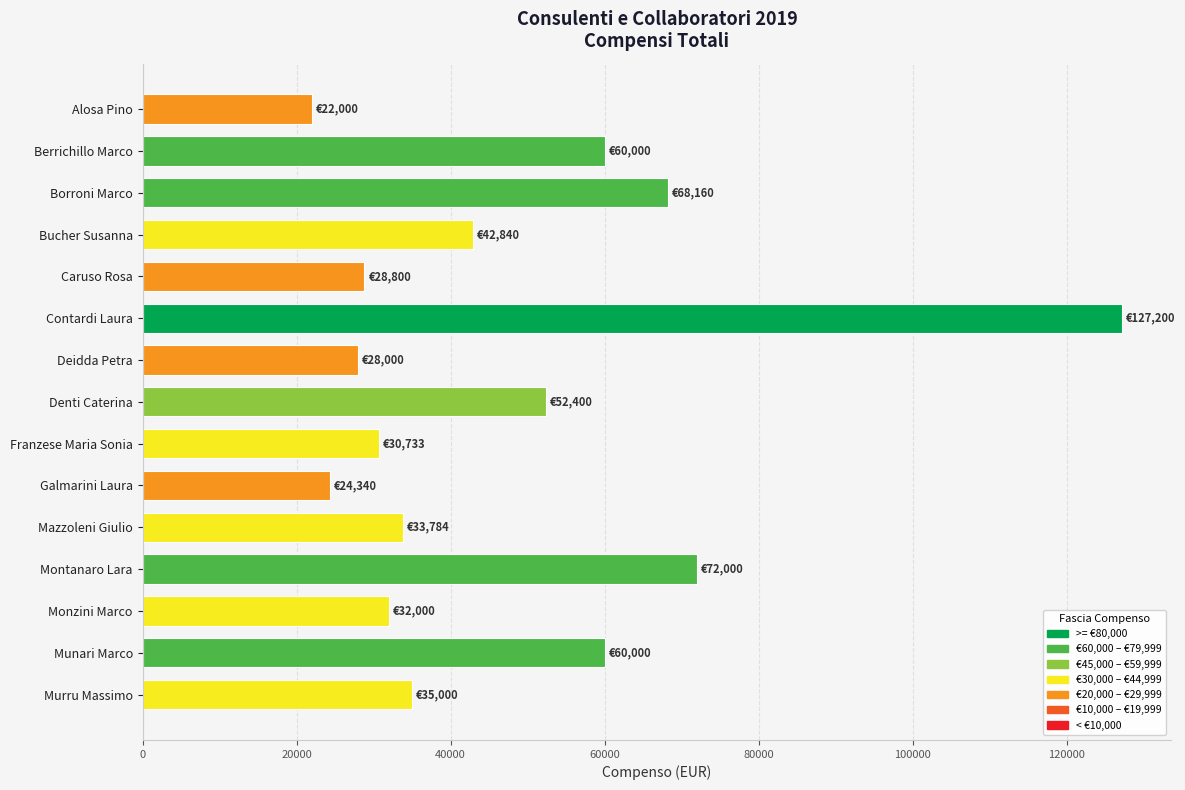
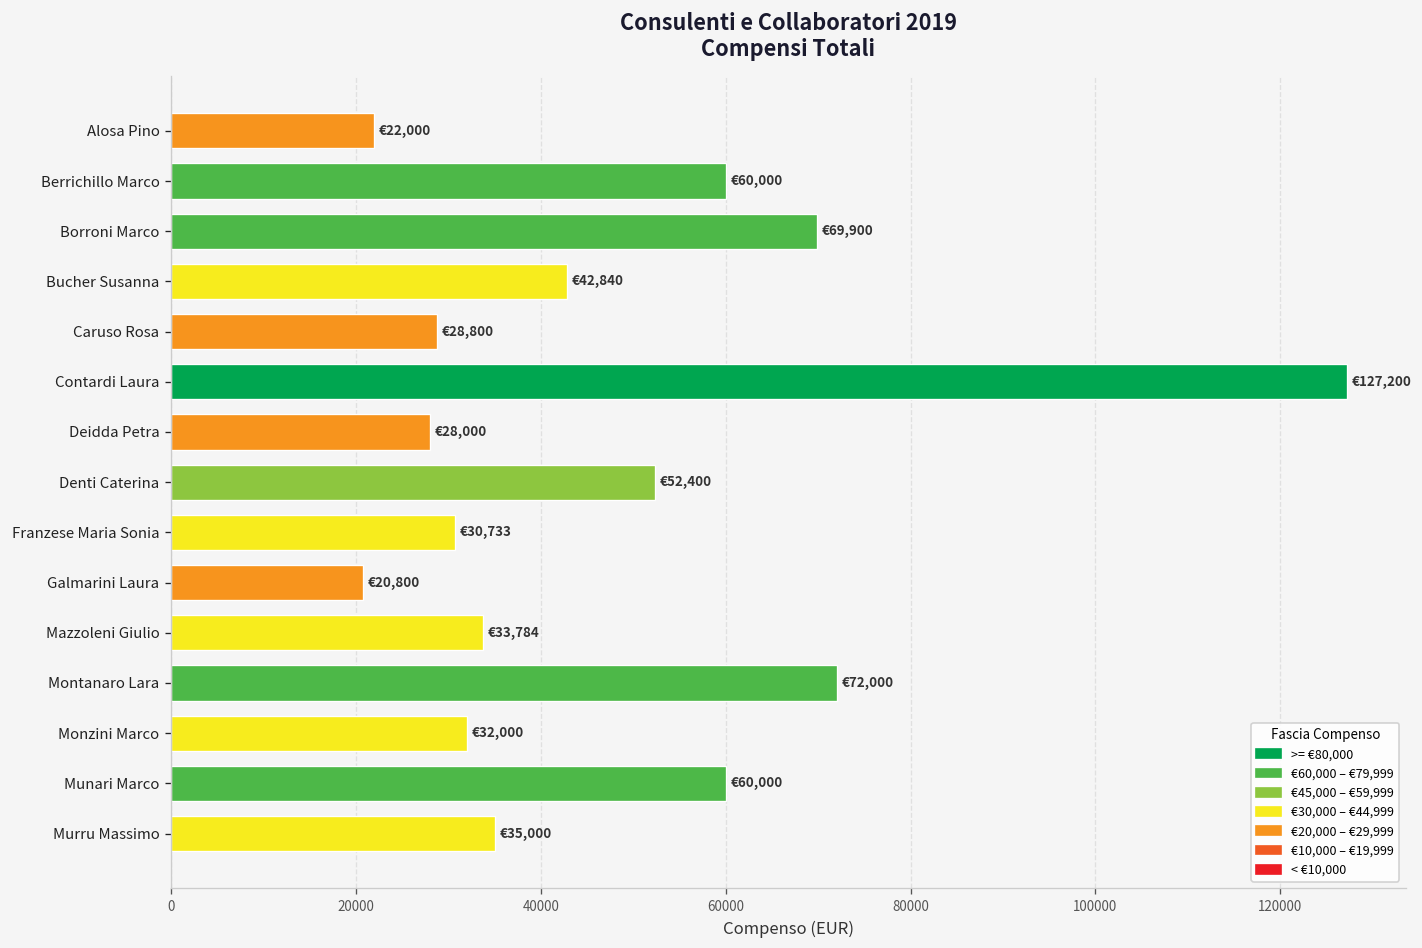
  {
    "Alosa Pino": "€22,000",
    "Berrichillo Marco": "€60,000",
-   "Borroni Marco": "€68,160",
+   "Borroni Marco": "€69,900",
    "Bucher Susanna": "€42,840",
    "Caruso Rosa": "€28,800",
    "Contardi Laura": "€127,200",
    "Deidda Petra": "€28,000",
    "Denti Caterina": "€52,400",
    "Franzese Maria Sonia": "€30,733",
-   "Galmarini Laura": "€24,340",
+   "Galmarini Laura": "€20,800",
    "Mazzoleni Giulio": "€33,784",
    "Montanaro Lara": "€72,000",
    "Monzini Marco": "€32,000",
    "Munari Marco": "€60,000",
    "Murru Massimo": "€35,000"
  }
